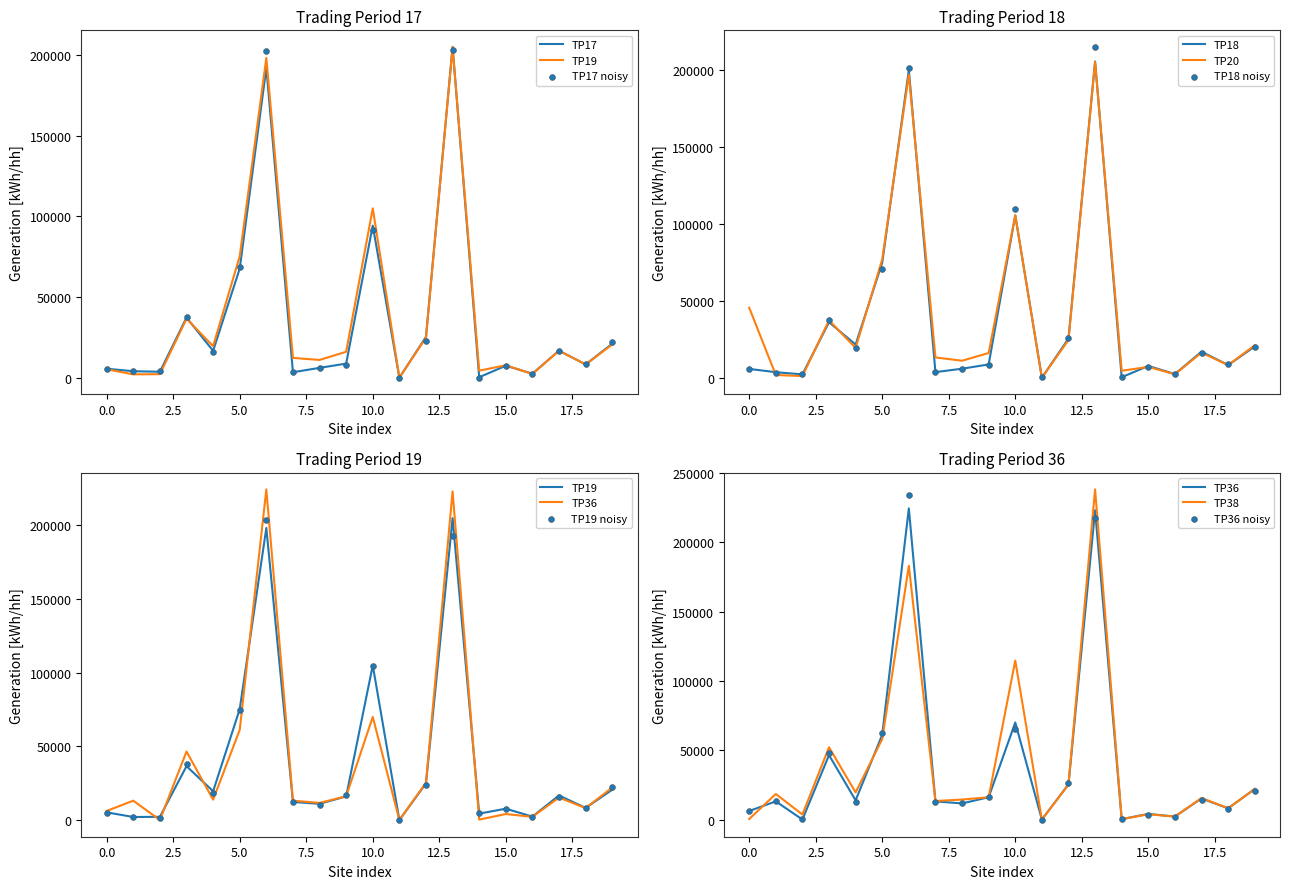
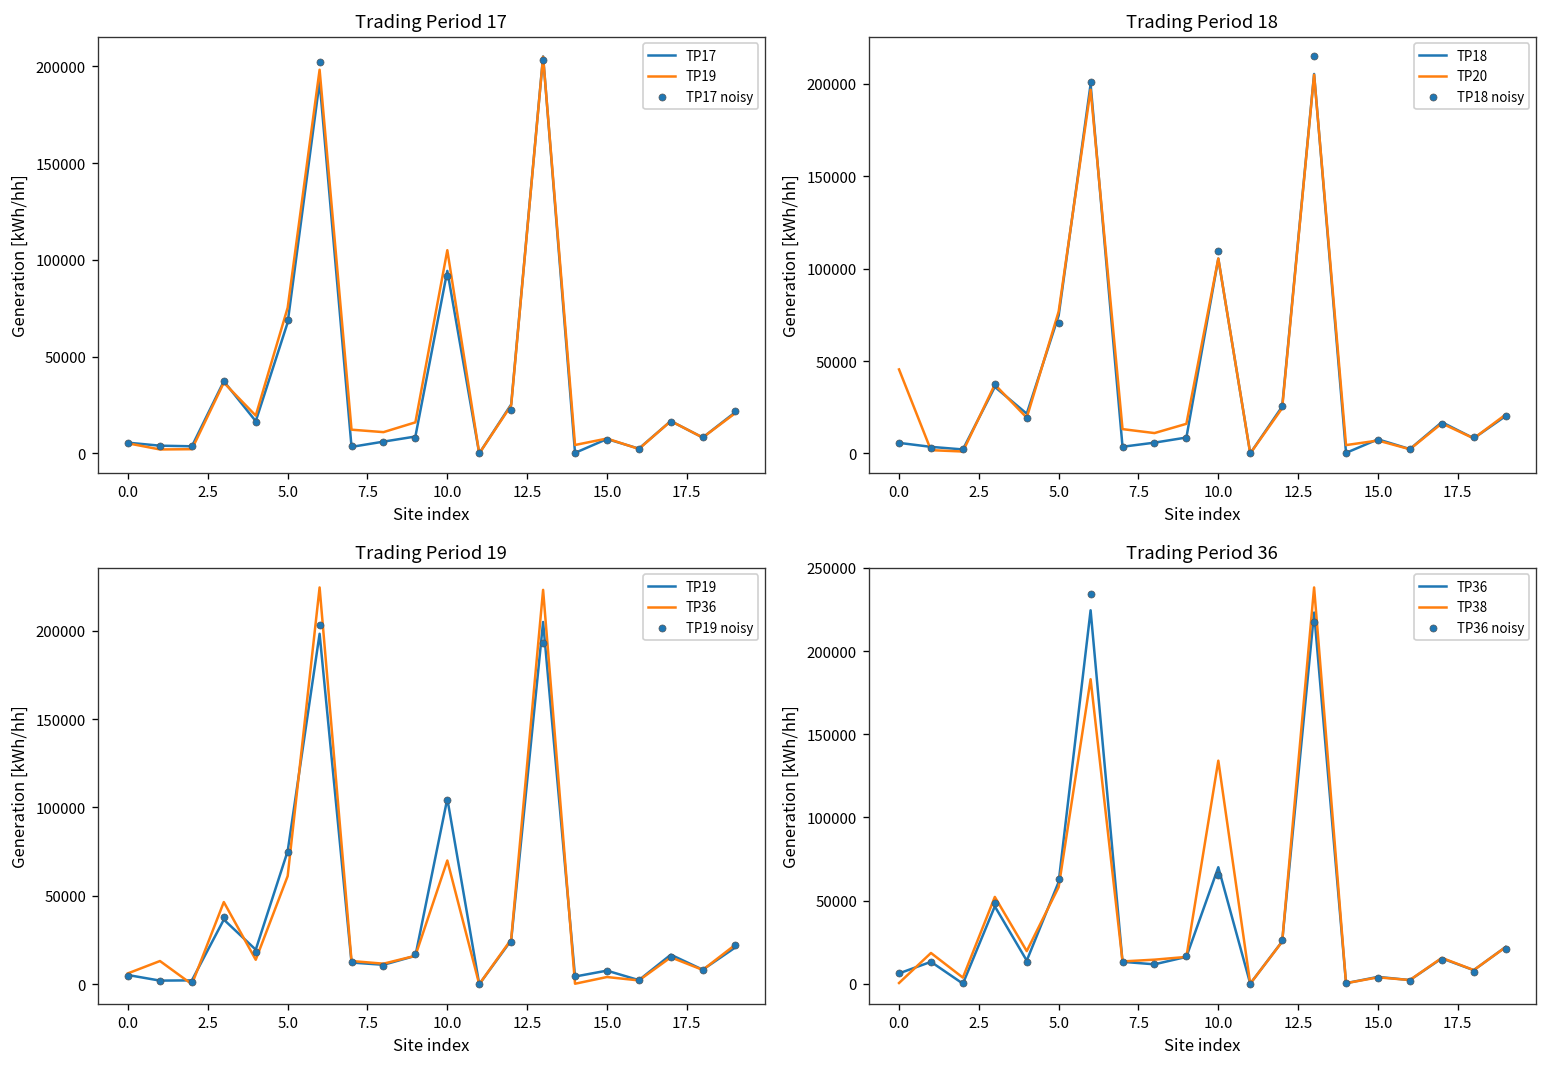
  {
    "Trading Period 18": {
      "TP20": {
        "0.0": 45000,
        "5.0": 77000
      }
    },
    "Trading Period 36": {
      "TP38": {
        "0.0": 0,
        "5.0": 58000,
-       "10.0": 115000
+       "10.0": 134000
      }
    }
  }
